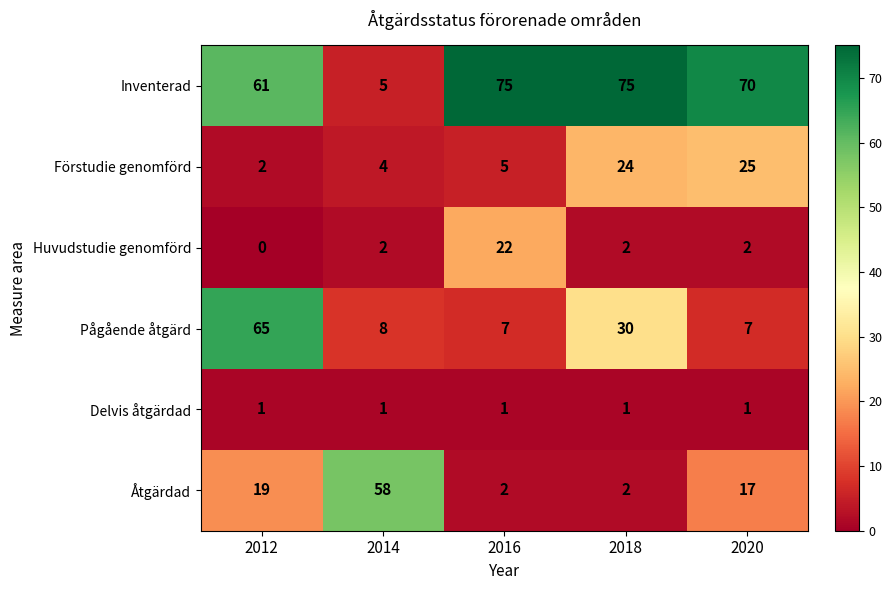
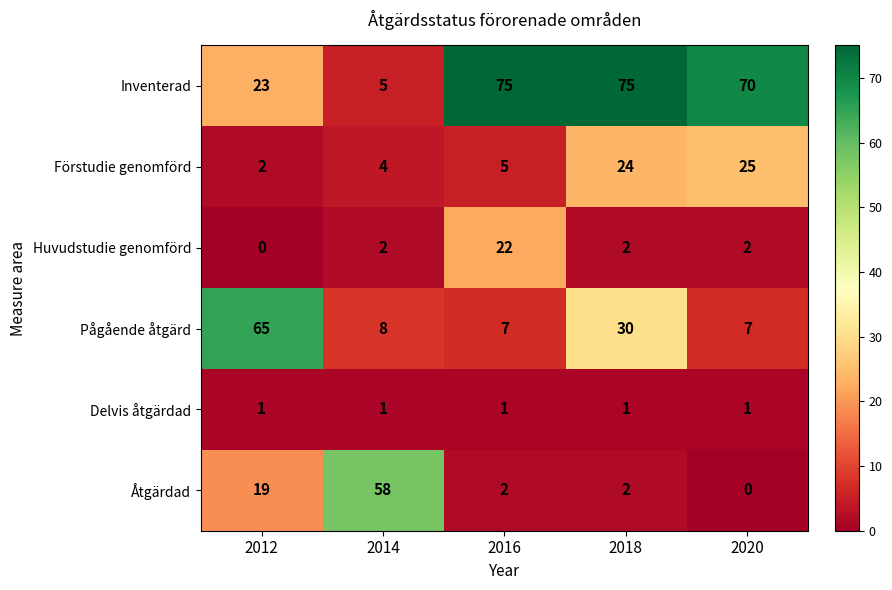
  {
    "Inventerad": {
-     "2012": 61,
+     "2012": 23,
      "2014": 5,
      "2016": 75,
      "2018": 75,
      "2020": 70
    },
    "Förstudie genomförd": {
      "2012": 2,
      "2014": 4,
      "2016": 5,
      "2018": 24,
      "2020": 25
    },
    "Huvudstudie genomförd": {
      "2012": 0,
      "2014": 2,
      "2016": 22,
      "2018": 2,
      "2020": 2
    },
    "Pågående åtgärd": {
      "2012": 65,
      "2014": 8,
      "2016": 7,
      "2018": 30,
      "2020": 7
    },
    "Delvis åtgärdad": {
      "2012": 1,
      "2014": 1,
      "2016": 1,
      "2018": 1,
      "2020": 1
    },
    "Åtgärdad": {
      "2012": 19,
      "2014": 58,
      "2016": 2,
      "2018": 2,
-     "2020": 17
+     "2020": 0
    }
  }
